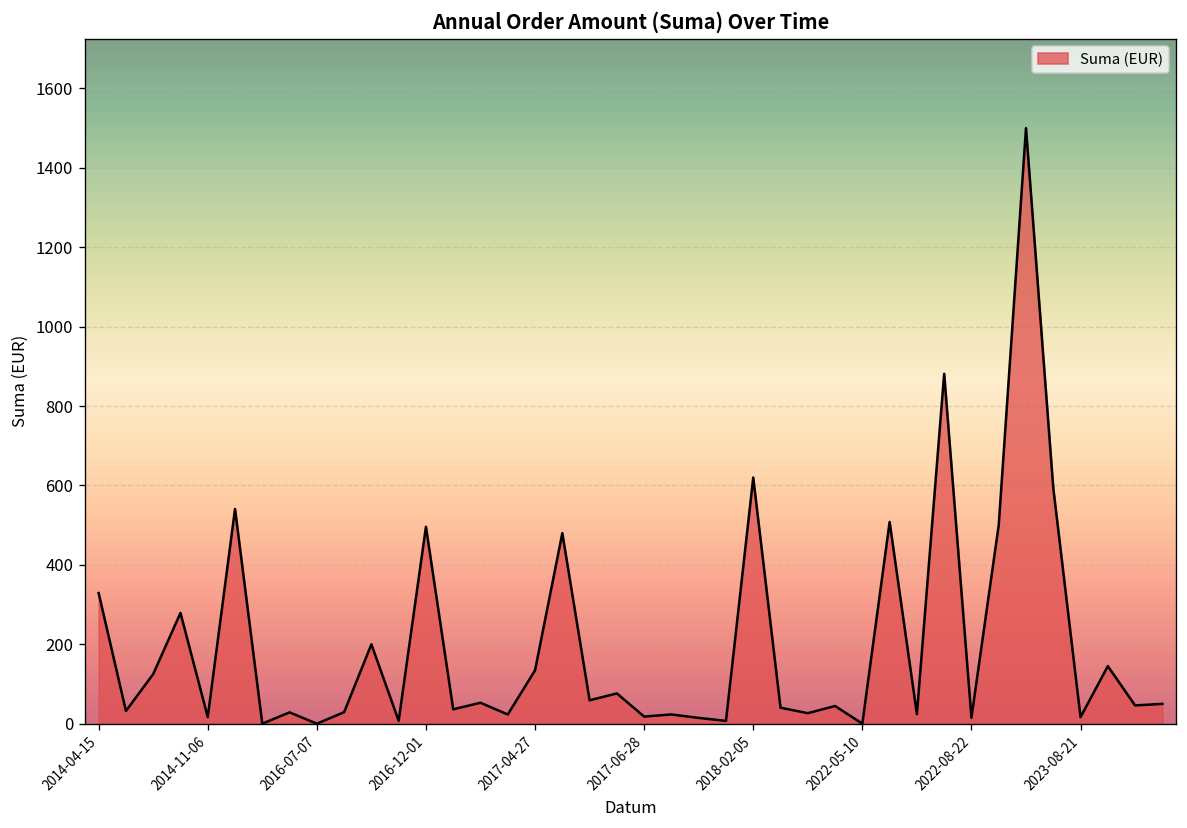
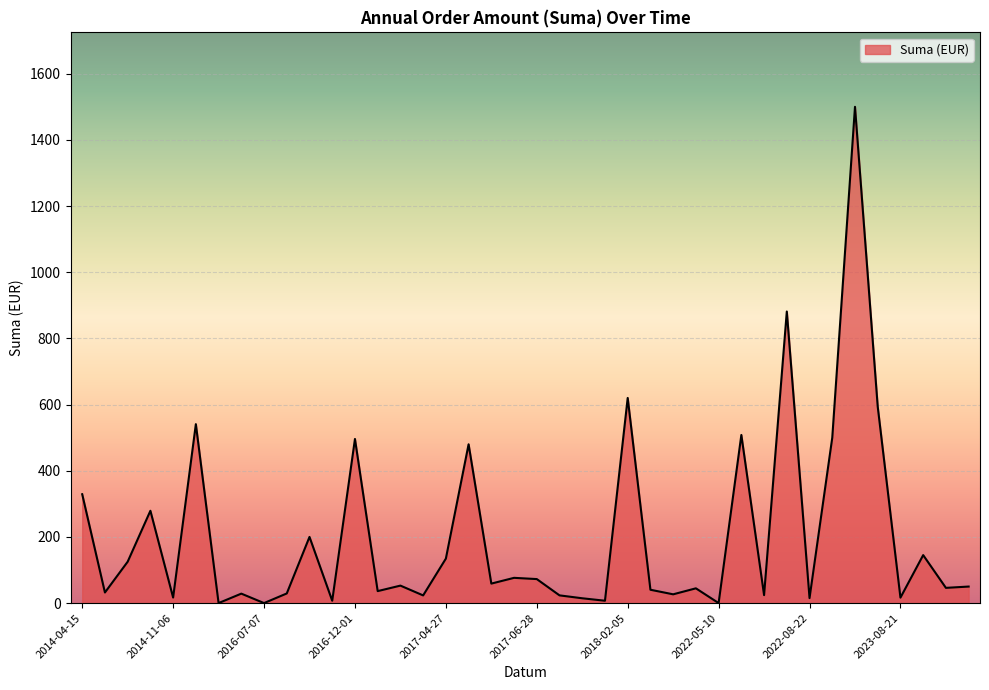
  {
    "2014-11-06": 20,
    "2017-04-27": 130,
-   "2017-06-28": 20
+   "2017-06-28": 70
  }
